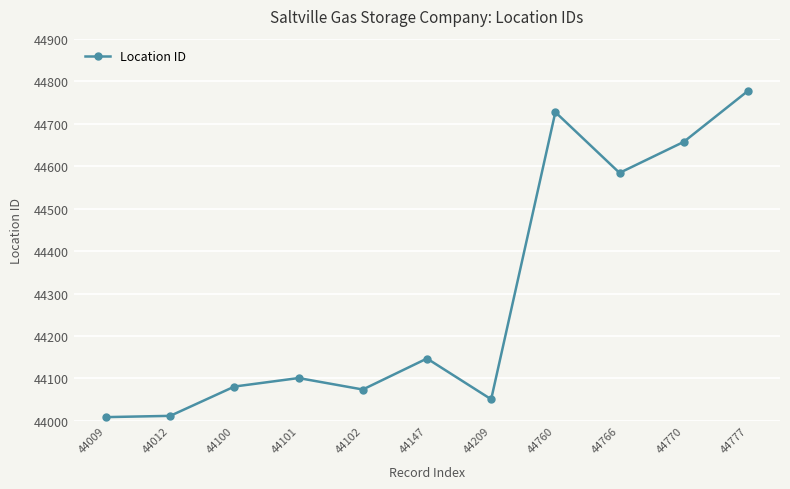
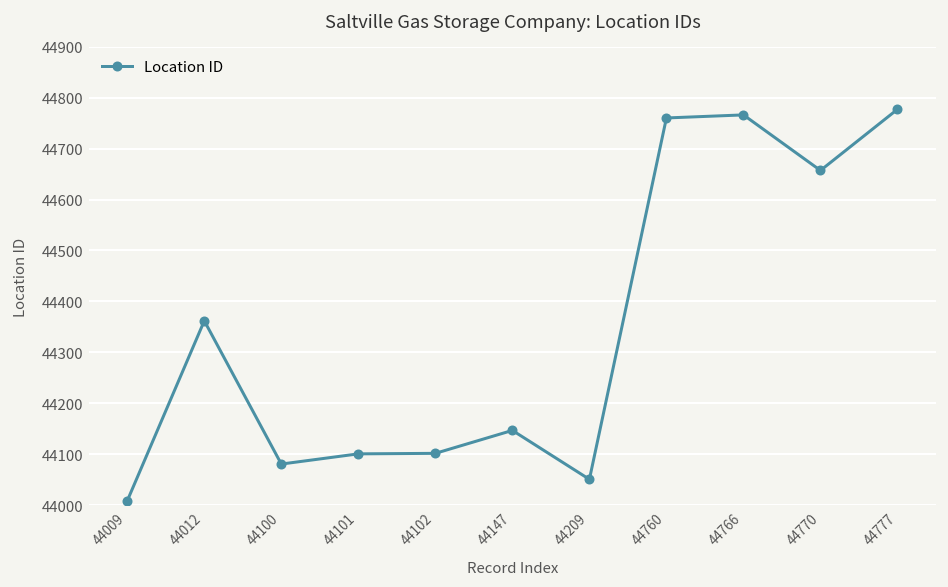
  {
    "44009": 44010,
-   "44012": 44010,
+   "44012": 44360,
    "44100": 44080,
    "44101": 44100,
-   "44102": 44070,
+   "44102": 44100,
    "44147": 44150,
    "44209": 44050,
-   "44760": 44730,
-   "44766": 44580,
+   "44760": 44760,
+   "44766": 44770,
    "44770": 44660,
    "44777": 44780
  }
